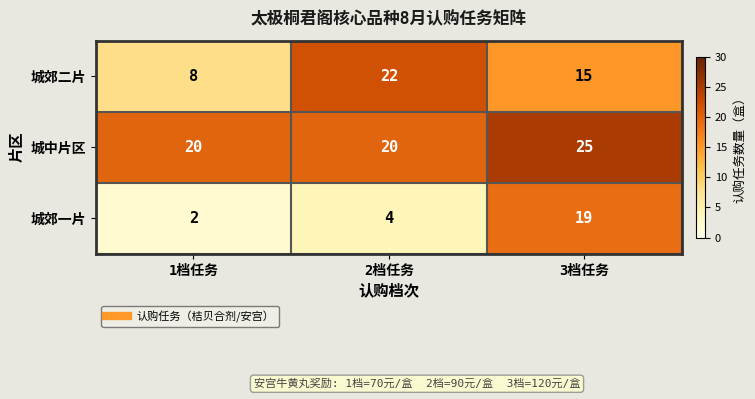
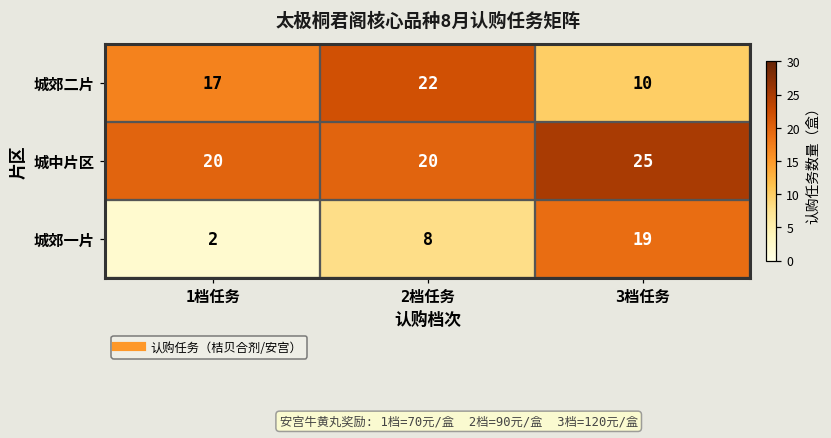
  {
    "城郊二片": {
-     "1档任务": 8,
+     "1档任务": 17,
      "2档任务": 22,
-     "3档任务": 15
+     "3档任务": 10
    },
    "城中片区": {
      "1档任务": 20,
      "2档任务": 20,
      "3档任务": 25
    },
    "城郊一片": {
      "1档任务": 2,
-     "2档任务": 4,
+     "2档任务": 8,
      "3档任务": 19
    }
  }
